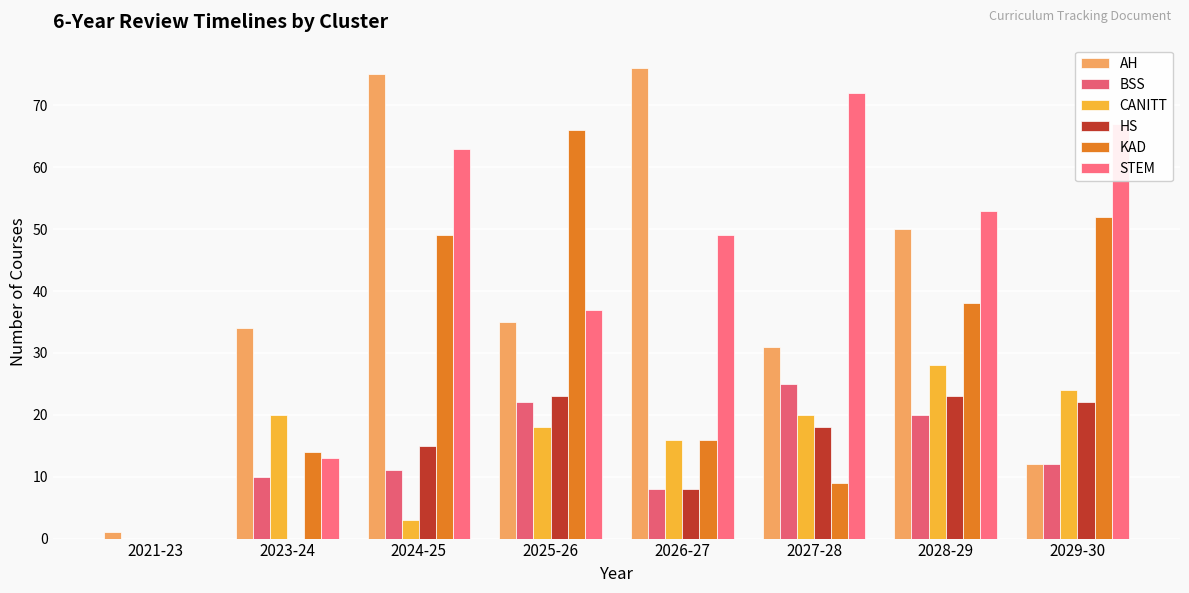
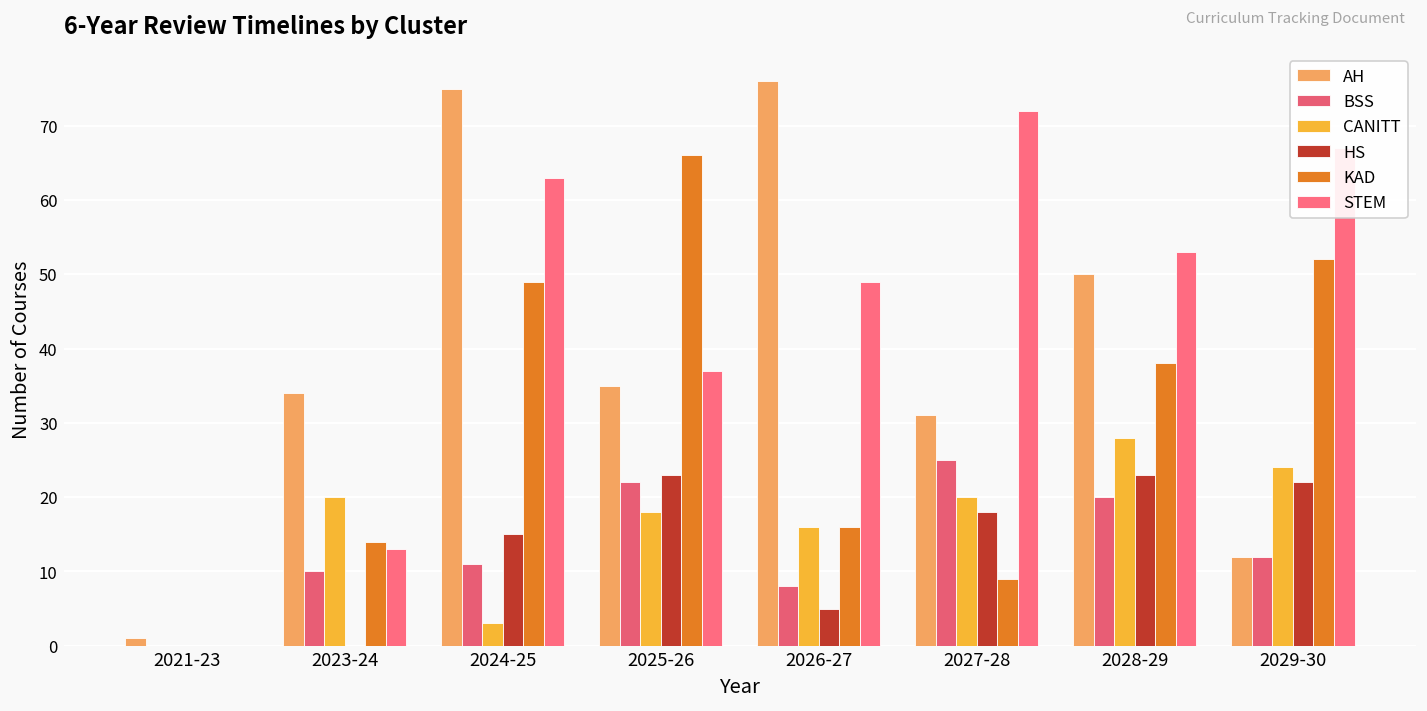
  {
    "HS": {
      "2021-23": 0,
      "2023-24": 0,
      "2024-25": 15,
      "2025-26": 23,
-     "2026-27": 8,
+     "2026-27": 5,
      "2027-28": 18,
      "2028-29": 23,
      "2029-30": 22
    },
    "KAD": {
      "2021-23": 0,
      "2023-24": 14,
      "2024-25": 49,
      "2025-26": 66,
      "2026-27": 16,
      "2027-28": 9,
      "2028-29": 38,
      "2029-30": 52
    }
  }
